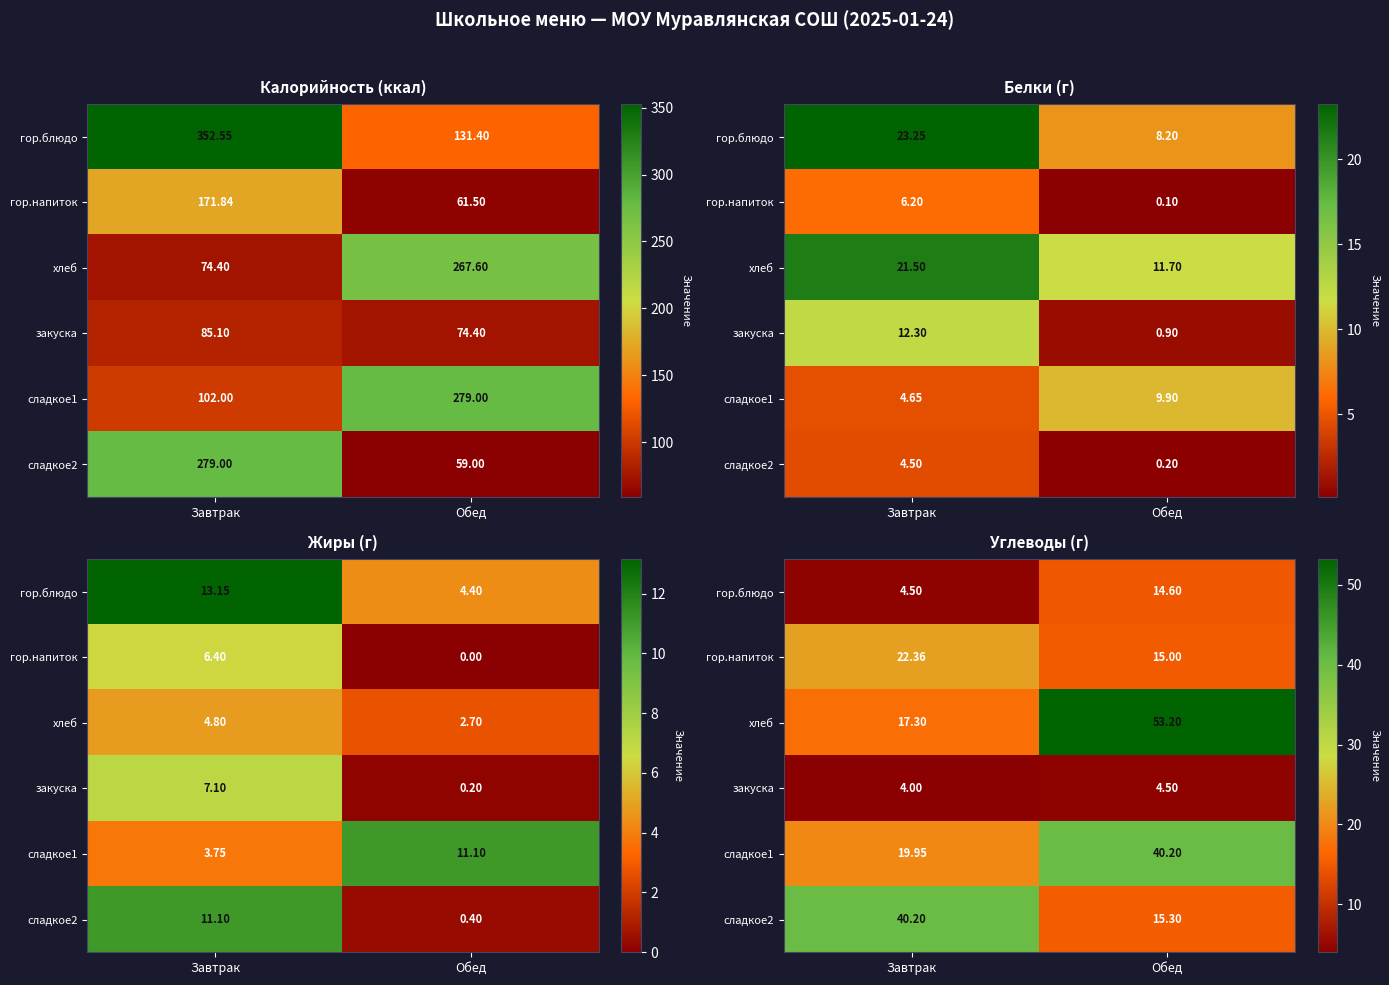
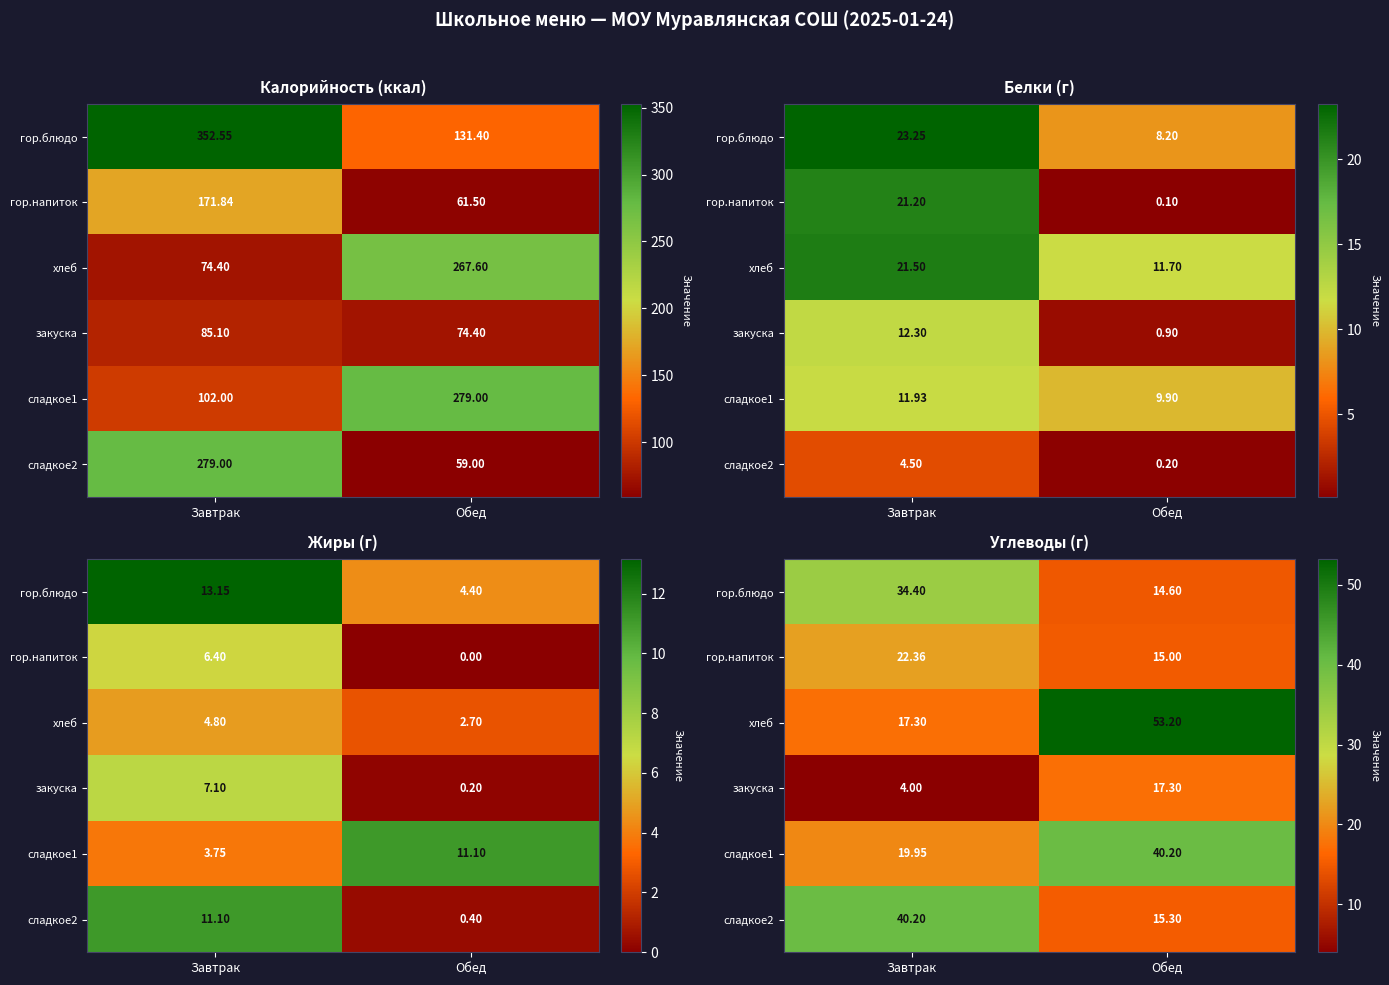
  {
    "Калорийность (ккал)": {
      "гор.блюдо": {
        "Завтрак": 352.55,
        "Обед": 131.40
      },
      "гор.напиток": {
        "Завтрак": 171.84,
        "Обед": 61.50
      },
      "хлеб": {
        "Завтрак": 74.40,
        "Обед": 267.60
      },
      "закуска": {
        "Завтрак": 85.10,
        "Обед": 74.40
      },
      "сладкое1": {
        "Завтрак": 102.00,
        "Обед": 279.00
      },
      "сладкое2": {
        "Завтрак": 279.00,
        "Обед": 59.00
      }
    },
    "Белки (г)": {
      "гор.блюдо": {
        "Завтрак": 23.25,
        "Обед": 8.20
      },
      "гор.напиток": {
-       "Завтрак": 6.20,
+       "Завтрак": 21.20,
        "Обед": 0.10
      },
      "хлеб": {
        "Завтрак": 21.50,
        "Обед": 11.70
      },
      "закуска": {
        "Завтрак": 12.30,
        "Обед": 0.90
      },
      "сладкое1": {
-       "Завтрак": 4.65,
+       "Завтрак": 11.93,
        "Обед": 9.90
      },
      "сладкое2": {
        "Завтрак": 4.50,
        "Обед": 0.20
      }
    },
    "Жиры (г)": {
      "гор.блюдо": {
        "Завтрак": 13.15,
        "Обед": 4.40
      },
      "гор.напиток": {
        "Завтрак": 6.40,
        "Обед": 0.00
      },
      "хлеб": {
        "Завтрак": 4.80,
        "Обед": 2.70
      },
      "закуска": {
        "Завтрак": 7.10,
        "Обед": 0.20
      },
      "сладкое1": {
        "Завтрак": 3.75,
        "Обед": 11.10
      },
      "сладкое2": {
        "Завтрак": 11.10,
        "Обед": 0.40
      }
    },
    "Углеводы (г)": {
      "гор.блюдо": {
-       "Завтрак": 4.50,
+       "Завтрак": 34.40,
        "Обед": 14.60
      },
      "гор.напиток": {
        "Завтрак": 22.36,
        "Обед": 15.00
      },
      "хлеб": {
        "Завтрак": 17.30,
        "Обед": 53.20
      },
      "закуска": {
        "Завтрак": 4.00,
-       "Обед": 4.50
+       "Обед": 17.30
      },
      "сладкое1": {
        "Завтрак": 19.95,
        "Обед": 40.20
      },
      "сладкое2": {
        "Завтрак": 40.20,
        "Обед": 15.30
      }
    }
  }
